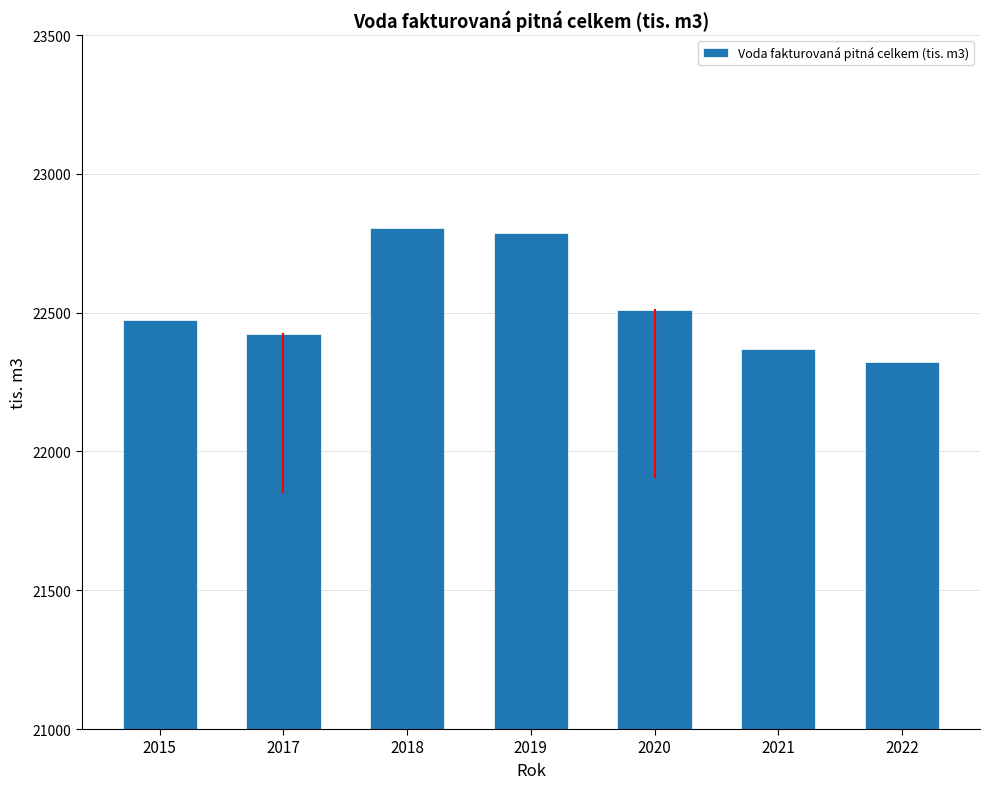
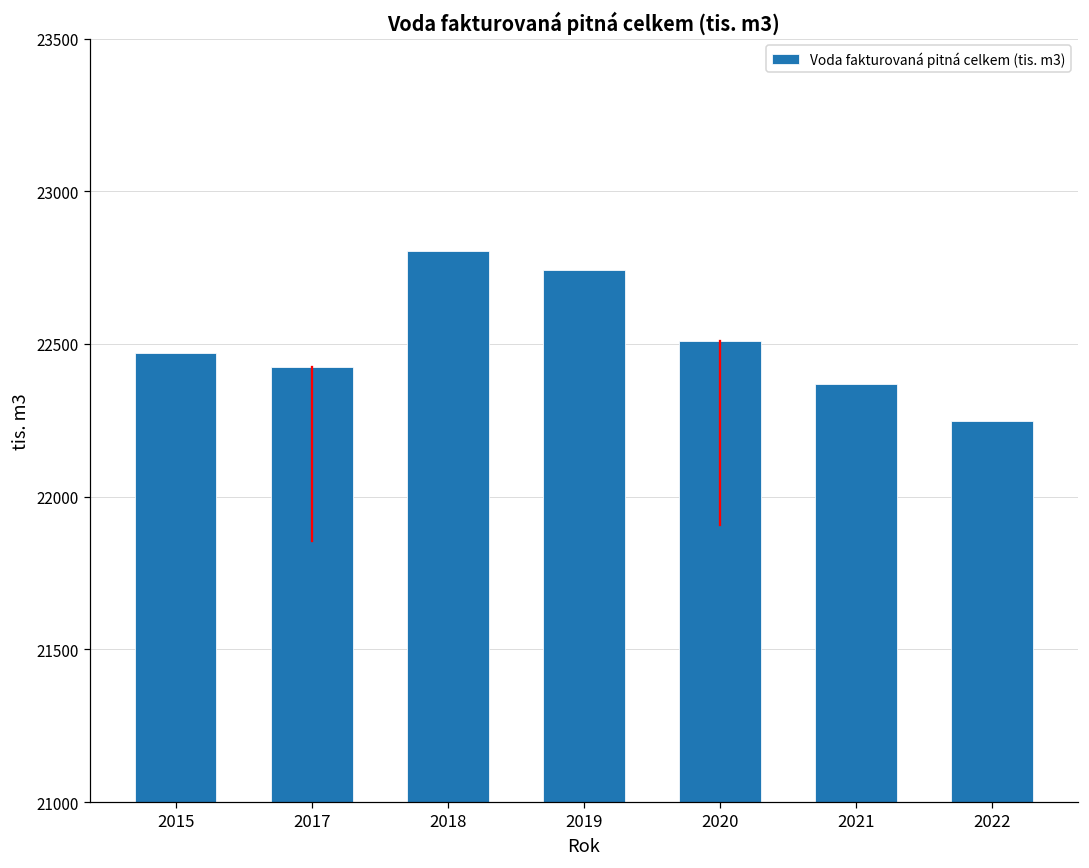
  {
    "Voda fakturovaná pitná celkem (tis. m3)": {
      "2015": 22470,
      "2017": 22420,
      "2018": 22810,
-     "2019": 22790,
+     "2019": 22740,
      "2020": 22510,
      "2021": 22370,
-     "2022": 22320
+     "2022": 22250
    }
  }
